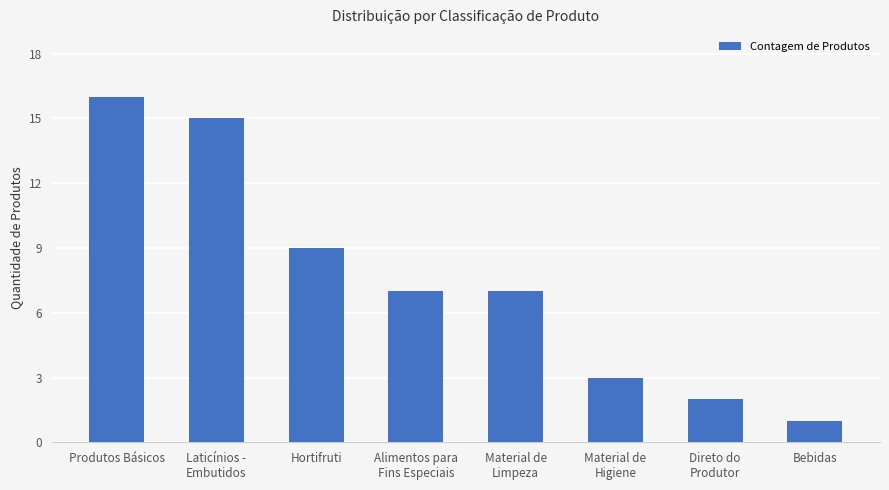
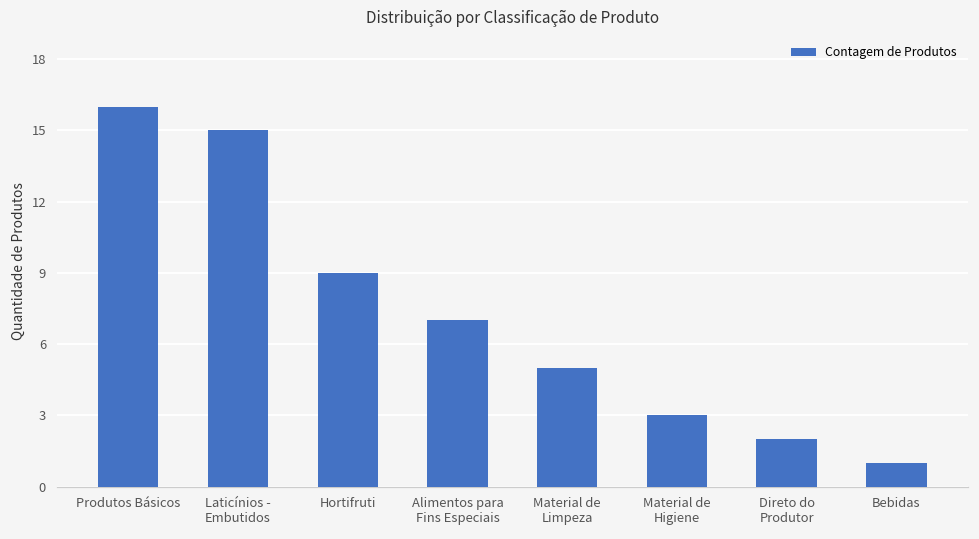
  {
    "Produtos Básicos": 16,
    "Laticínios - Embutidos": 15,
    "Hortifruti": 9,
    "Alimentos para Fins Especiais": 7,
-   "Material de Limpeza": 7,
+   "Material de Limpeza": 5,
    "Material de Higiene": 3,
    "Direto do Produtor": 2,
    "Bebidas": 1
  }
